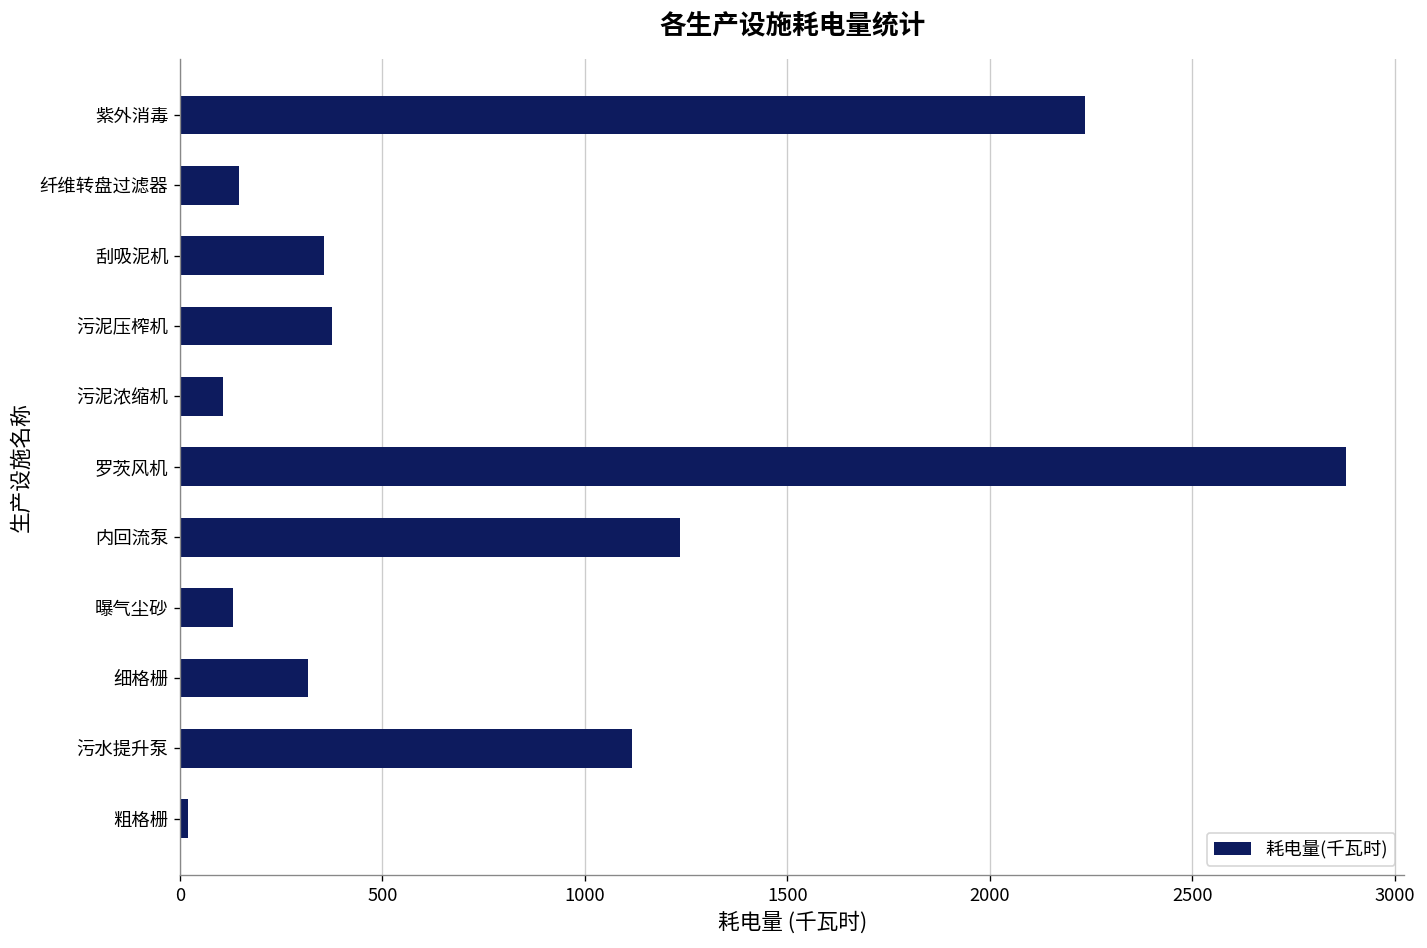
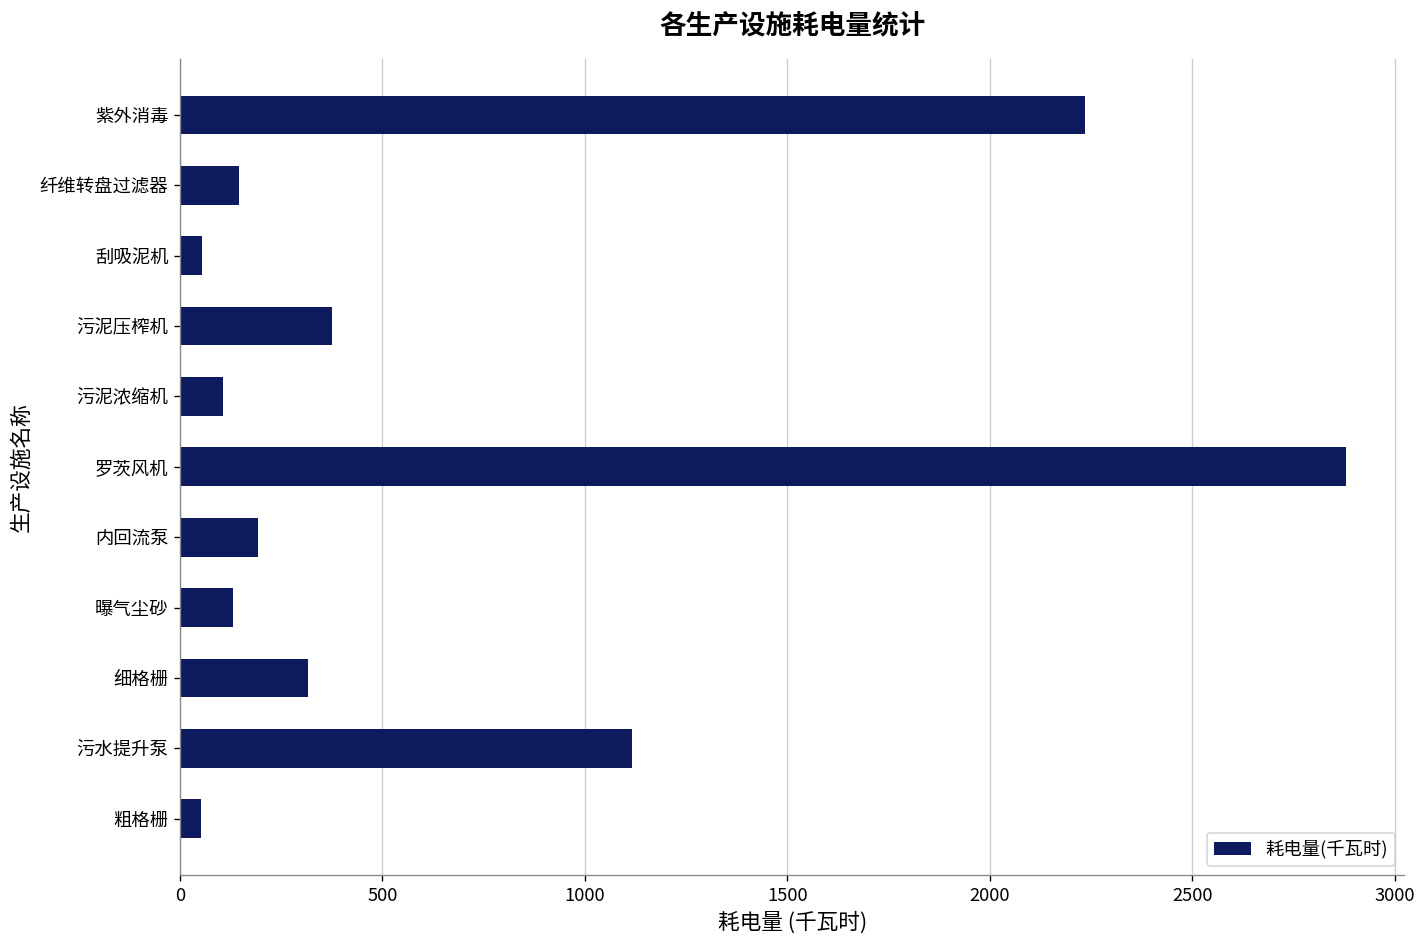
  {
    "紫外消毒": 2230,
    "纤维转盘过滤器": 150,
-   "刮吸泥机": 360,
+   "刮吸泥机": 50,
    "污泥压榨机": 380,
    "污泥浓缩机": 110,
    "罗茨风机": 2880,
-   "内回流泵": 1240,
+   "内回流泵": 190,
    "曝气尘砂": 130,
    "细格栅": 320,
    "污水提升泵": 1120,
-   "粗格栅": 20
+   "粗格栅": 50
  }
